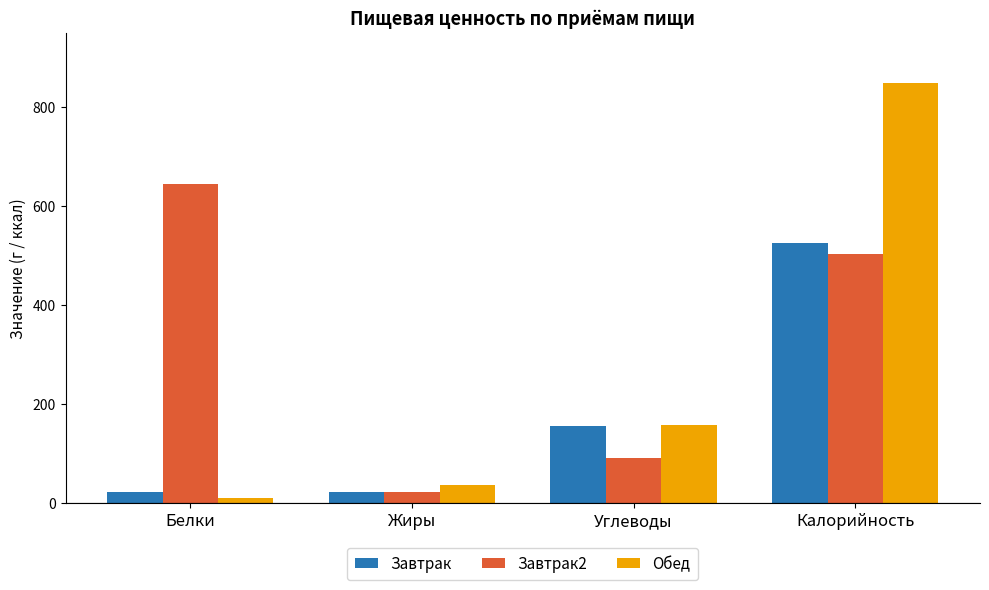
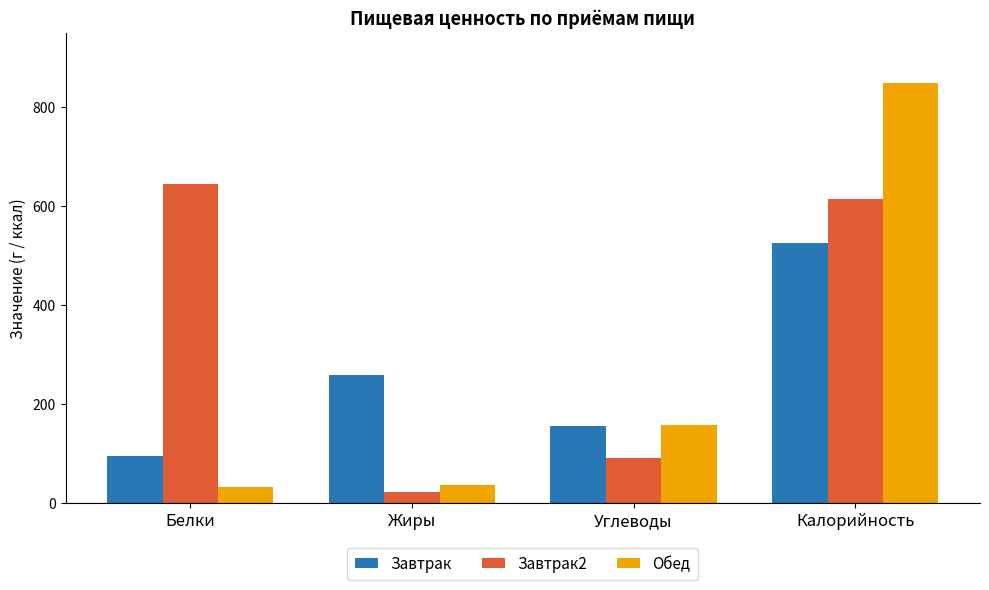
  {
    "Завтрак": {
-     "Белки": 20,
-     "Жиры": 20,
+     "Белки": 90,
+     "Жиры": 260,
      "Углеводы": 150,
      "Калорийность": 520
    },
    "Завтрак2": {
      "Белки": 650,
      "Жиры": 20,
      "Углеводы": 90,
-     "Калорийность": 500
+     "Калорийность": 610
    },
    "Обед": {
-     "Белки": 10,
+     "Белки": 30,
      "Жиры": 40,
      "Углеводы": 160,
      "Калорийность": 850
    }
  }
